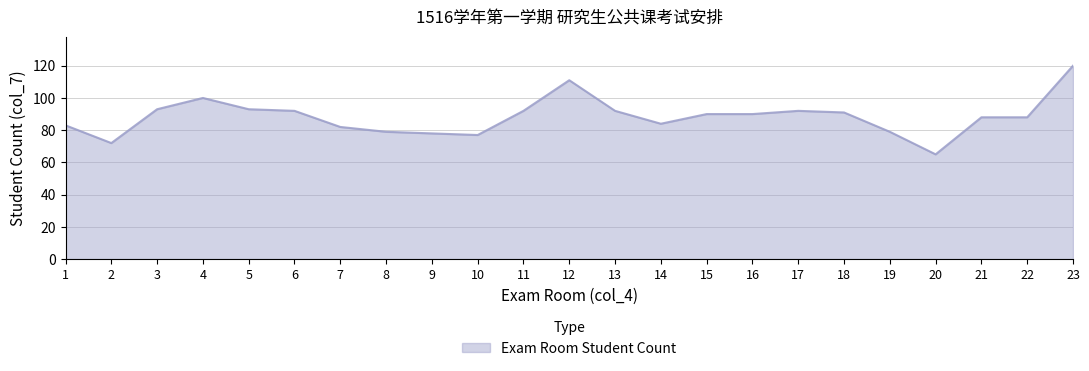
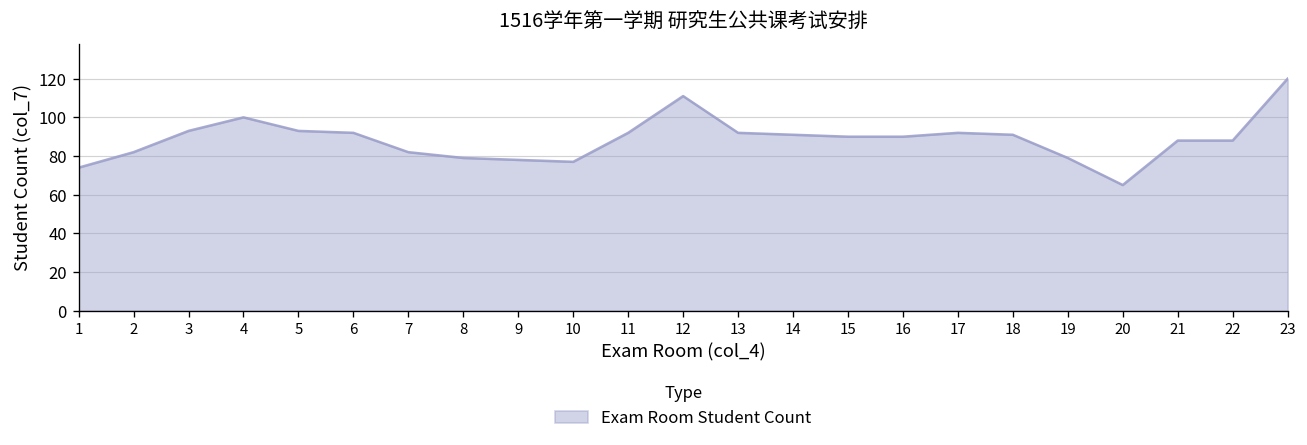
  {
-   "1": 83,
-   "2": 72,
+   "1": 74,
+   "2": 82,
    "3": 93,
    "4": 100,
    "5": 93,
    "6": 92,
    "7": 82,
    "8": 79,
    "9": 78,
    "10": 77,
    "11": 92,
    "12": 111,
    "13": 92,
-   "14": 84,
+   "14": 91,
    "15": 90,
    "16": 90,
    "17": 92,
    "18": 91,
    "19": 79,
    "20": 65,
    "21": 88,
    "22": 88,
    "23": 120
  }
